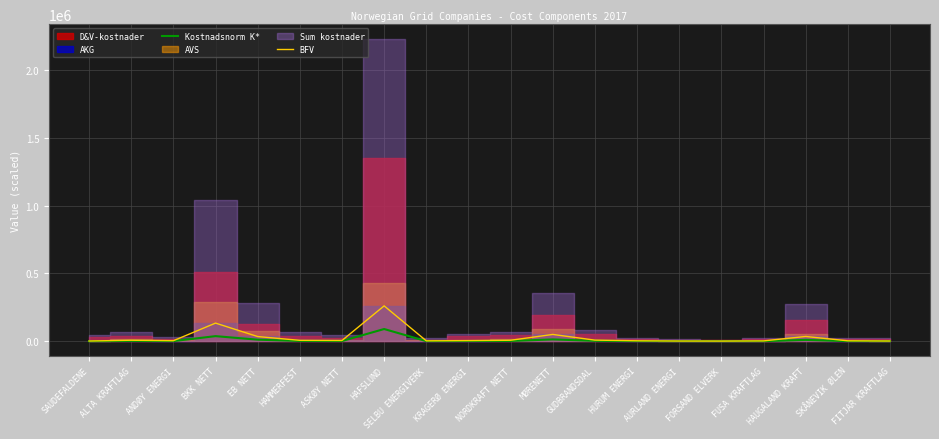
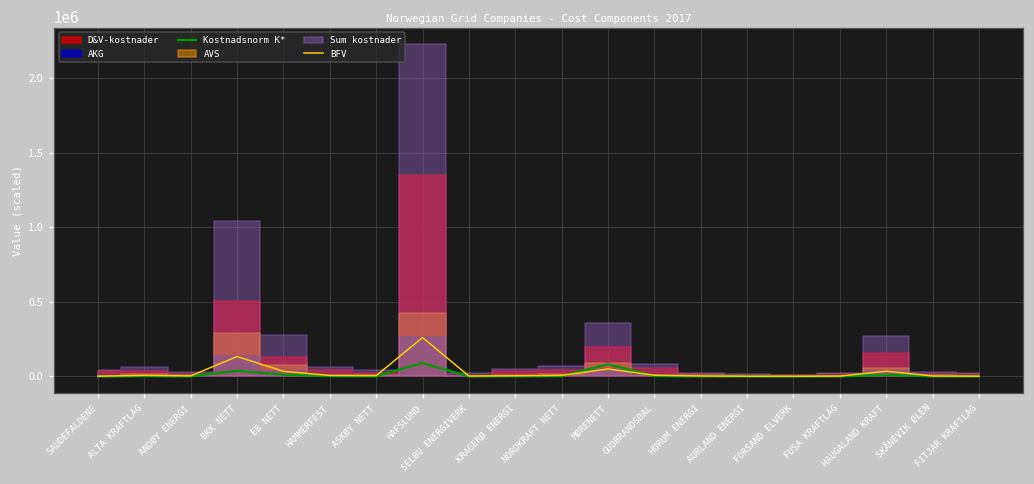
  {
    "Kostnadsnorm K*": {
      "BKK NETT": 40000,
      "EB NETT": 10000,
      "HAFSLUND": 90000,
-     "MØRENETT": 10000,
+     "MØRENETT": 80000,
      "HAUGALAND KRAFT": 10000
    }
  }
